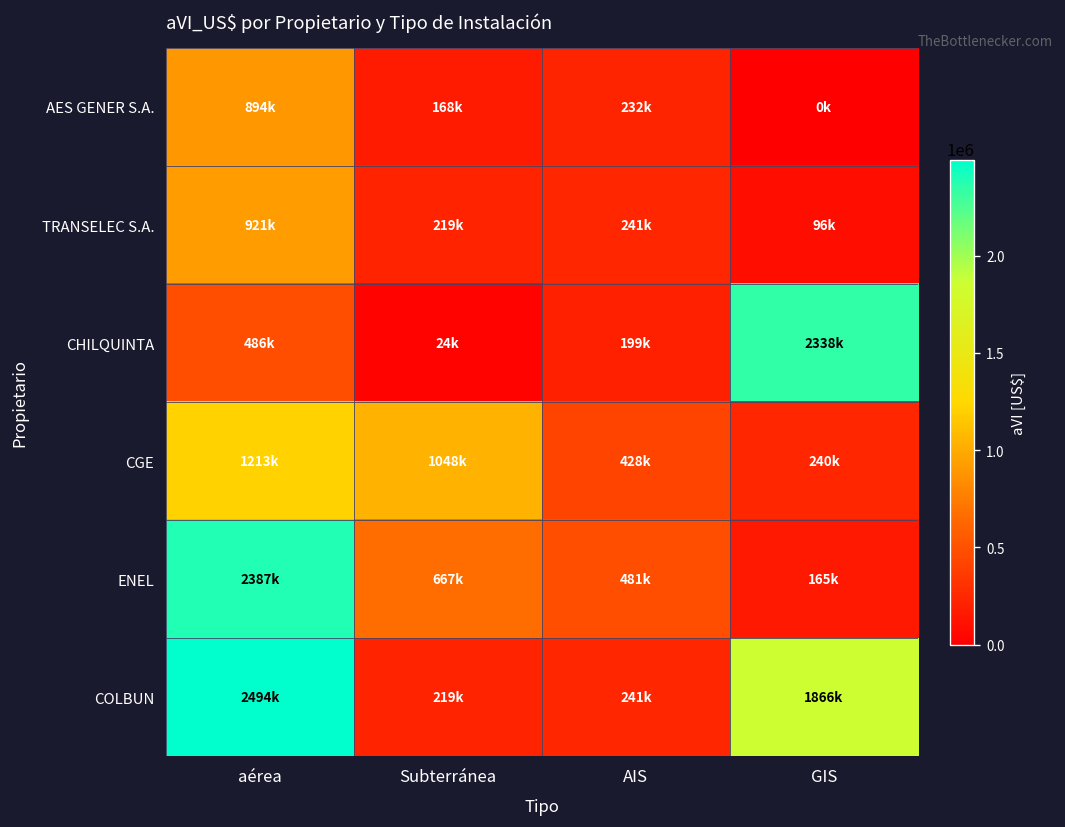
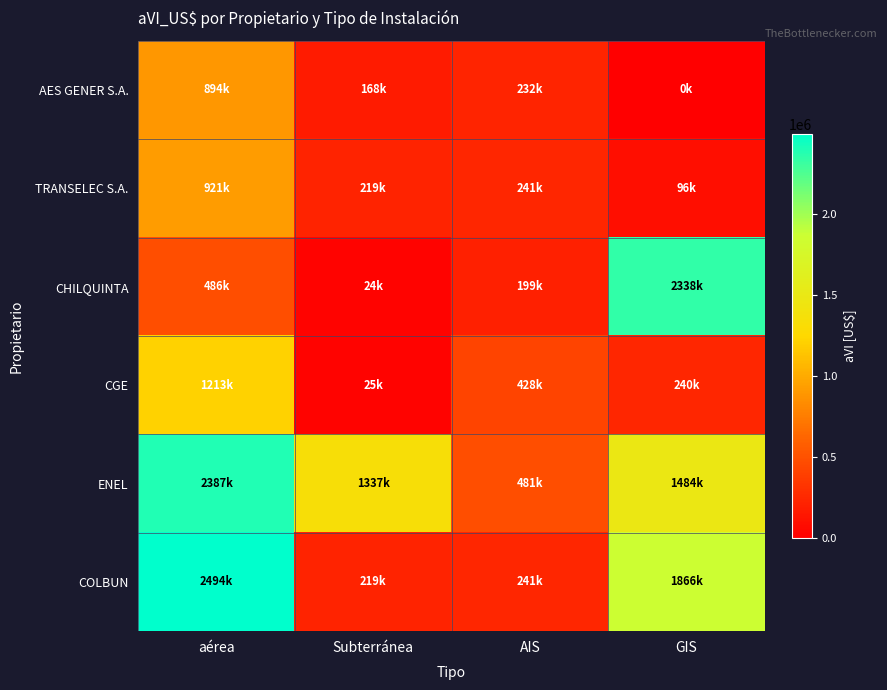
  {
    "AES GENER S.A.": {
      "aérea": "894k",
      "Subterránea": "168k",
      "AIS": "232k",
      "GIS": "0k"
    },
    "TRANSELEC S.A.": {
      "aérea": "921k",
      "Subterránea": "219k",
      "AIS": "241k",
      "GIS": "96k"
    },
    "CHILQUINTA": {
      "aérea": "486k",
      "Subterránea": "24k",
      "AIS": "199k",
      "GIS": "2338k"
    },
    "CGE": {
      "aérea": "1213k",
-     "Subterránea": "1048k",
+     "Subterránea": "25k",
      "AIS": "428k",
      "GIS": "240k"
    },
    "ENEL": {
      "aérea": "2387k",
-     "Subterránea": "667k",
+     "Subterránea": "1337k",
      "AIS": "481k",
-     "GIS": "165k"
+     "GIS": "1484k"
    },
    "COLBUN": {
      "aérea": "2494k",
      "Subterránea": "219k",
      "AIS": "241k",
      "GIS": "1866k"
    }
  }
